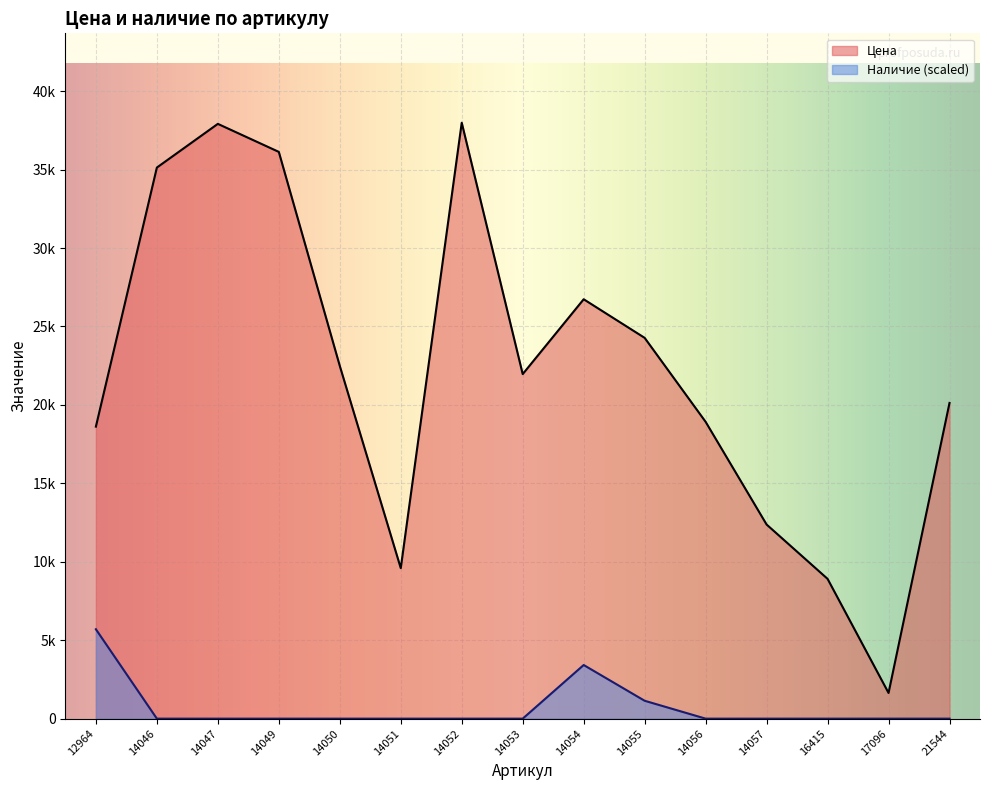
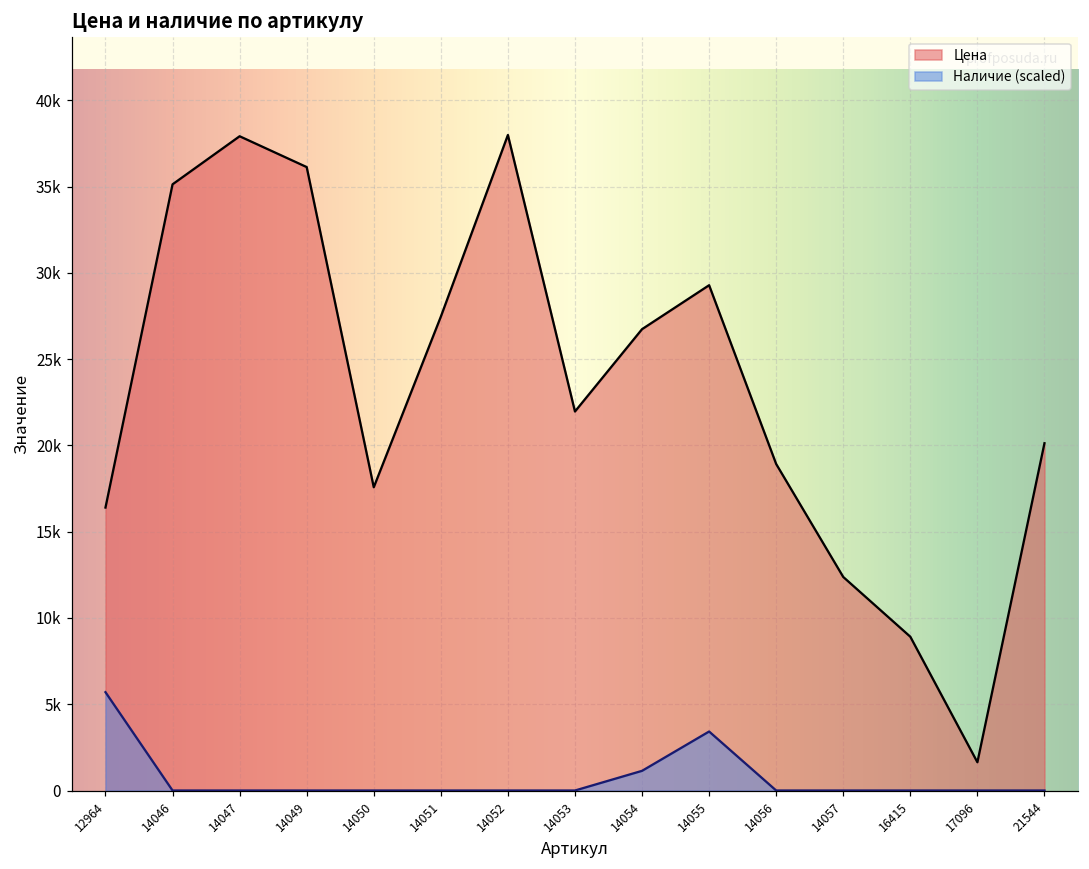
  {
    "Цена": {
-     "12964": 18600,
+     "12964": 16400,
      "14046": 35100,
      "14047": 37900,
      "14049": 36100,
-     "14050": 22500,
-     "14051": 9600,
+     "14050": 17600,
+     "14051": 27500,
      "14052": 38000,
      "14053": 22000,
      "14054": 26700,
-     "14055": 24300,
+     "14055": 29300,
      "14056": 18900,
      "14057": 12400,
      "16415": 8900,
      "17096": 1600,
      "21544": 20100
    },
    "Наличие (scaled)": {
      "12964": 5700,
      "14046": 0,
      "14047": 0,
      "14049": 0,
      "14050": 0,
      "14051": 0,
      "14052": 0,
      "14053": 0,
-     "14054": 3400,
-     "14055": 1100,
+     "14054": 1100,
+     "14055": 3400,
      "14056": 0,
      "14057": 0,
      "16415": 0,
      "17096": 0,
      "21544": 0
    }
  }
